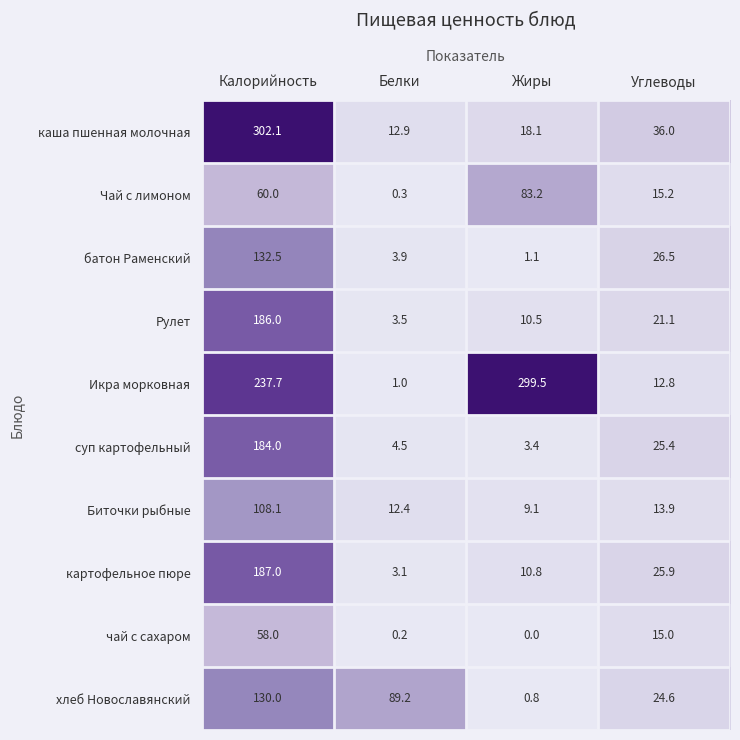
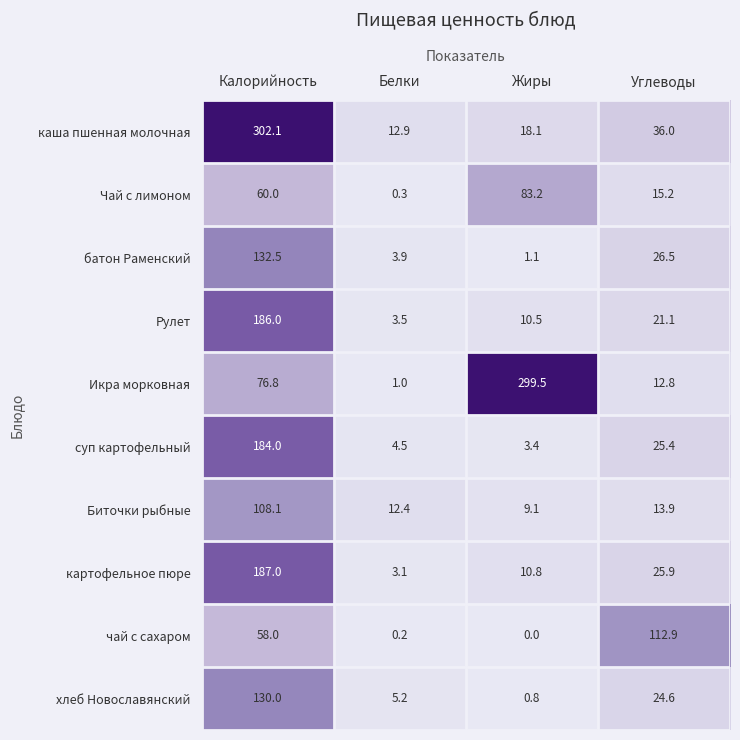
  {
    "каша пшенная молочная": {
      "Калорийность": 302.1,
      "Белки": 12.9,
      "Жиры": 18.1,
      "Углеводы": 36.0
    },
    "Чай с лимоном": {
      "Калорийность": 60.0,
      "Белки": 0.3,
      "Жиры": 83.2,
      "Углеводы": 15.2
    },
    "батон Раменский": {
      "Калорийность": 132.5,
      "Белки": 3.9,
      "Жиры": 1.1,
      "Углеводы": 26.5
    },
    "Рулет": {
      "Калорийность": 186.0,
      "Белки": 3.5,
      "Жиры": 10.5,
      "Углеводы": 21.1
    },
    "Икра морковная": {
-     "Калорийность": 237.7,
+     "Калорийность": 76.8,
      "Белки": 1.0,
      "Жиры": 299.5,
      "Углеводы": 12.8
    },
    "суп картофельный": {
      "Калорийность": 184.0,
      "Белки": 4.5,
      "Жиры": 3.4,
      "Углеводы": 25.4
    },
    "Биточки рыбные": {
      "Калорийность": 108.1,
      "Белки": 12.4,
      "Жиры": 9.1,
      "Углеводы": 13.9
    },
    "картофельное пюре": {
      "Калорийность": 187.0,
      "Белки": 3.1,
      "Жиры": 10.8,
      "Углеводы": 25.9
    },
    "чай с сахаром": {
      "Калорийность": 58.0,
      "Белки": 0.2,
      "Жиры": 0.0,
-     "Углеводы": 15.0
+     "Углеводы": 112.9
    },
    "хлеб Новославянский": {
      "Калорийность": 130.0,
-     "Белки": 89.2,
+     "Белки": 5.2,
      "Жиры": 0.8,
      "Углеводы": 24.6
    }
  }
